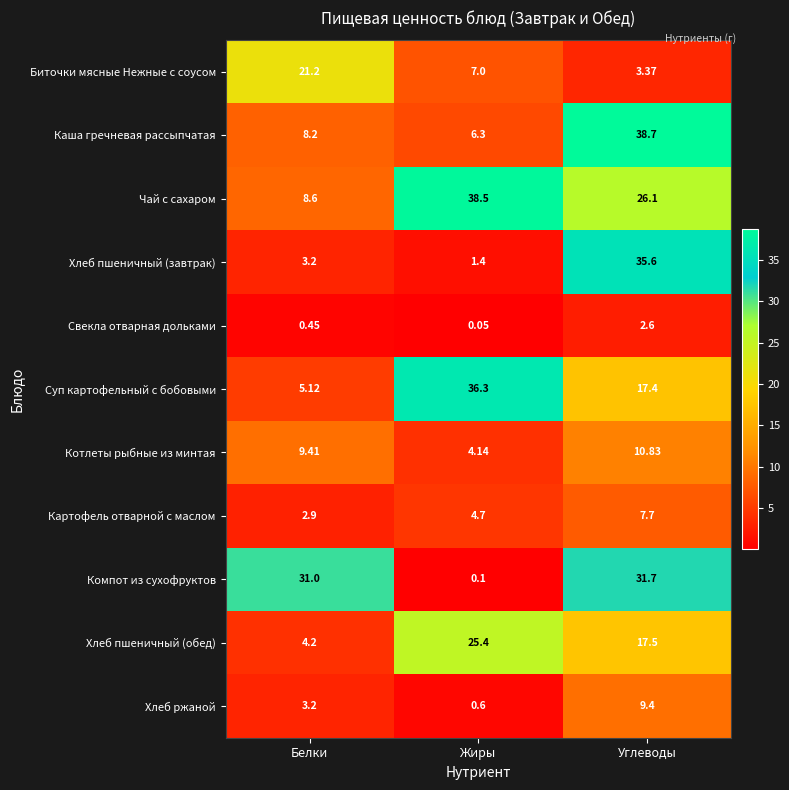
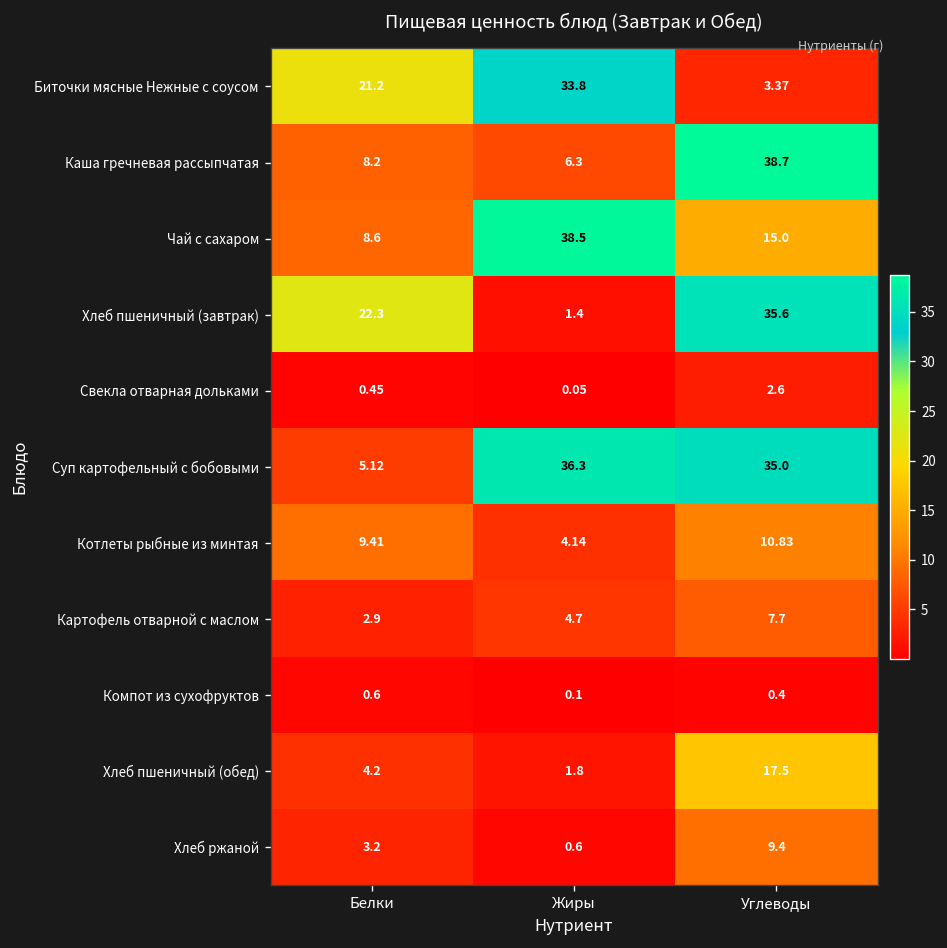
  {
    "Биточки мясные Нежные с соусом": {
      "Белки": 21.2,
-     "Жиры": 7.0,
+     "Жиры": 33.8,
      "Углеводы": 3.37
    },
    "Каша гречневая рассыпчатая": {
      "Белки": 8.2,
      "Жиры": 6.3,
      "Углеводы": 38.7
    },
    "Чай с сахаром": {
      "Белки": 8.6,
      "Жиры": 38.5,
-     "Углеводы": 26.1
+     "Углеводы": 15.0
    },
    "Хлеб пшеничный (завтрак)": {
-     "Белки": 3.2,
+     "Белки": 22.3,
      "Жиры": 1.4,
      "Углеводы": 35.6
    },
    "Свекла отварная дольками": {
      "Белки": 0.45,
      "Жиры": 0.05,
      "Углеводы": 2.6
    },
    "Суп картофельный с бобовыми": {
      "Белки": 5.12,
      "Жиры": 36.3,
-     "Углеводы": 17.4
+     "Углеводы": 35.0
    },
    "Котлеты рыбные из минтая": {
      "Белки": 9.41,
      "Жиры": 4.14,
      "Углеводы": 10.83
    },
    "Картофель отварной с маслом": {
      "Белки": 2.9,
      "Жиры": 4.7,
      "Углеводы": 7.7
    },
    "Компот из сухофруктов": {
-     "Белки": 31.0,
+     "Белки": 0.6,
      "Жиры": 0.1,
-     "Углеводы": 31.7
+     "Углеводы": 0.4
    },
    "Хлеб пшеничный (обед)": {
      "Белки": 4.2,
-     "Жиры": 25.4,
+     "Жиры": 1.8,
      "Углеводы": 17.5
    },
    "Хлеб ржаной": {
      "Белки": 3.2,
      "Жиры": 0.6,
      "Углеводы": 9.4
    }
  }
